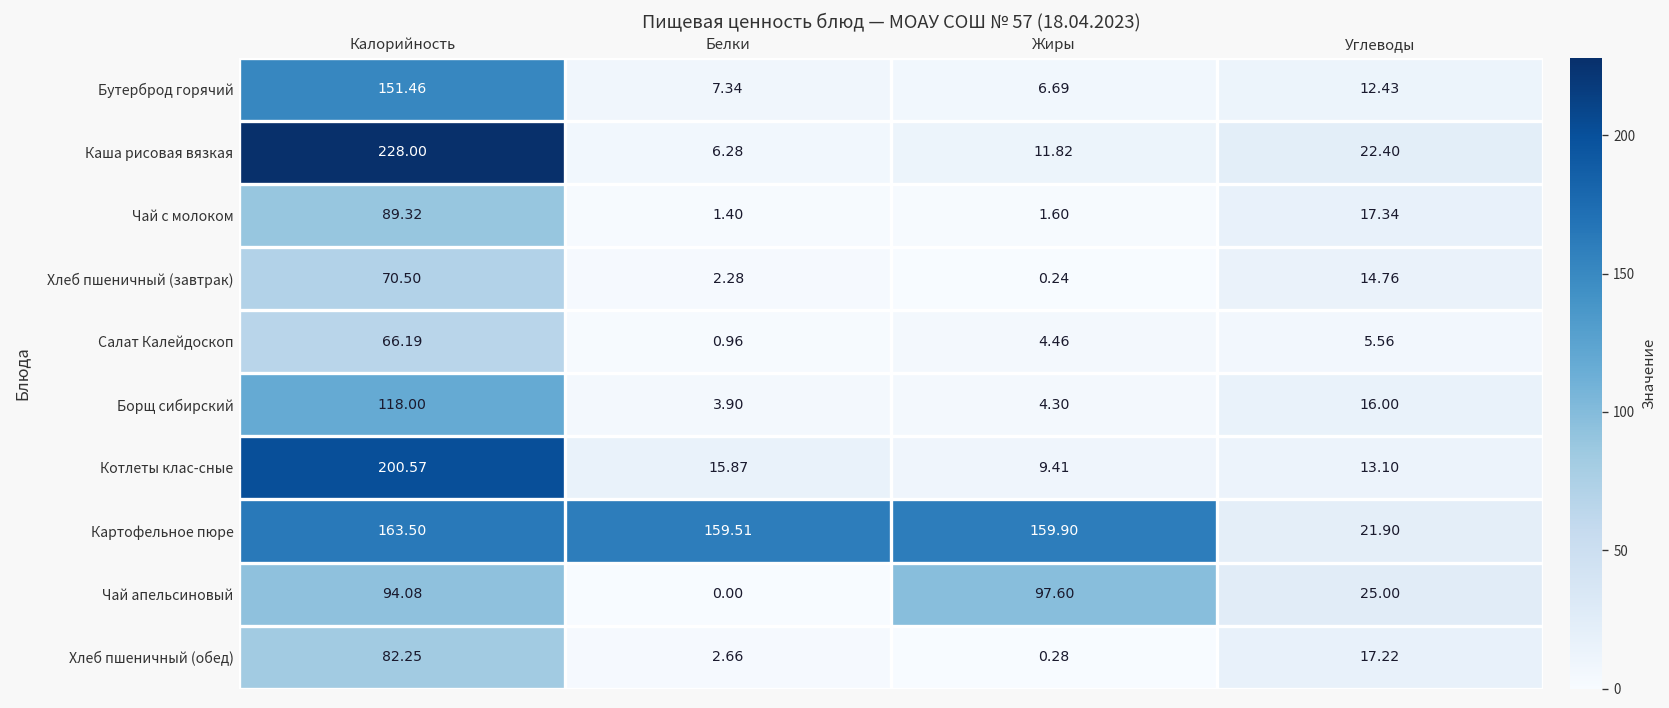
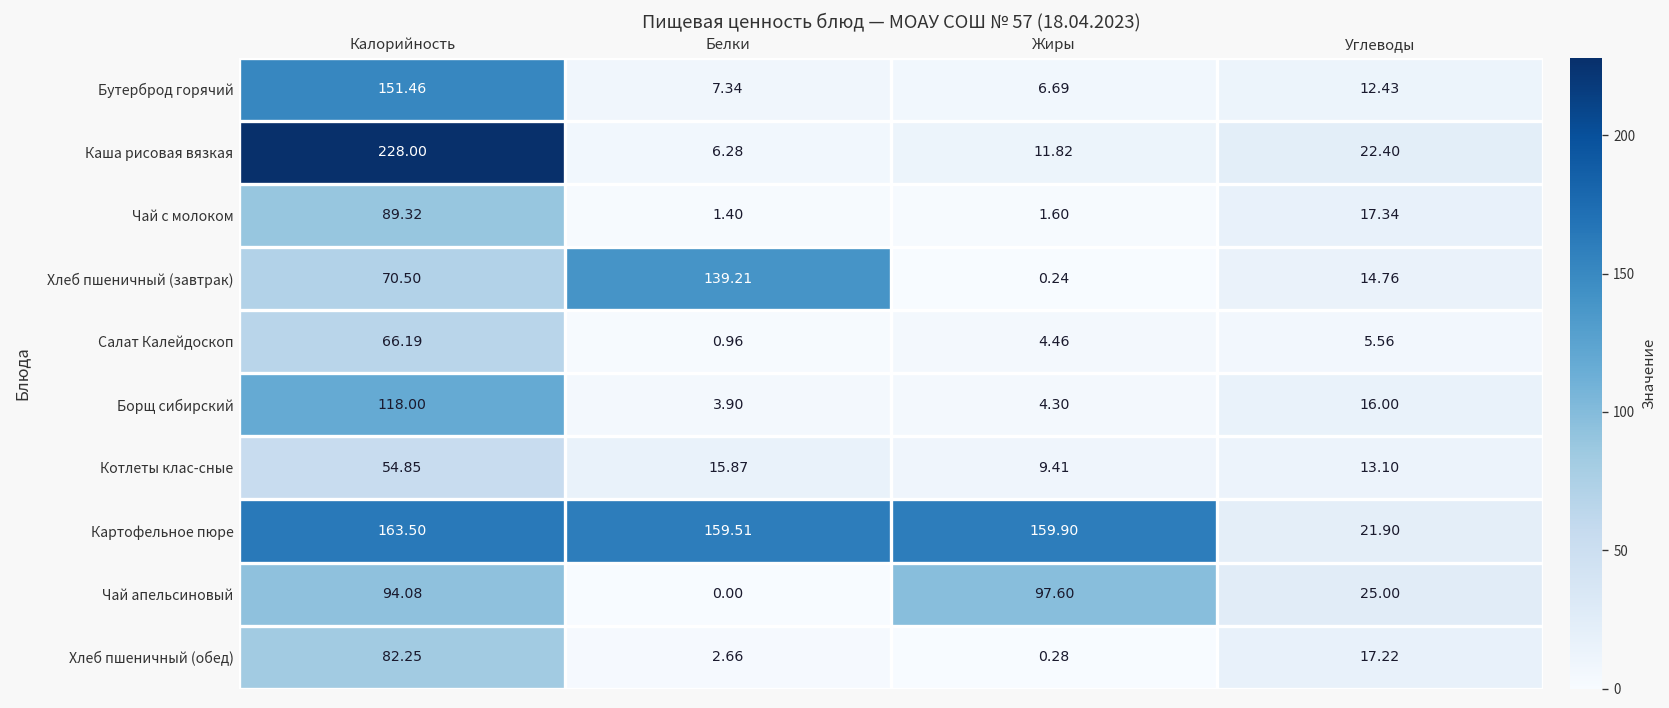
  {
    "Бутерброд горячий": {
      "Калорийность": 151.46,
      "Белки": 7.34,
      "Жиры": 6.69,
      "Углеводы": 12.43
    },
    "Каша рисовая вязкая": {
      "Калорийность": 228.00,
      "Белки": 6.28,
      "Жиры": 11.82,
      "Углеводы": 22.40
    },
    "Чай с молоком": {
      "Калорийность": 89.32,
      "Белки": 1.40,
      "Жиры": 1.60,
      "Углеводы": 17.34
    },
    "Хлеб пшеничный (завтрак)": {
      "Калорийность": 70.50,
-     "Белки": 2.28,
+     "Белки": 139.21,
      "Жиры": 0.24,
      "Углеводы": 14.76
    },
    "Салат Калейдоскоп": {
      "Калорийность": 66.19,
      "Белки": 0.96,
      "Жиры": 4.46,
      "Углеводы": 5.56
    },
    "Борщ сибирский": {
      "Калорийность": 118.00,
      "Белки": 3.90,
      "Жиры": 4.30,
      "Углеводы": 16.00
    },
    "Котлеты клас-сные": {
-     "Калорийность": 200.57,
+     "Калорийность": 54.85,
      "Белки": 15.87,
      "Жиры": 9.41,
      "Углеводы": 13.10
    },
    "Картофельное пюре": {
      "Калорийность": 163.50,
      "Белки": 159.51,
      "Жиры": 159.90,
      "Углеводы": 21.90
    },
    "Чай апельсиновый": {
      "Калорийность": 94.08,
      "Белки": 0.00,
      "Жиры": 97.60,
      "Углеводы": 25.00
    },
    "Хлеб пшеничный (обед)": {
      "Калорийность": 82.25,
      "Белки": 2.66,
      "Жиры": 0.28,
      "Углеводы": 17.22
    }
  }
